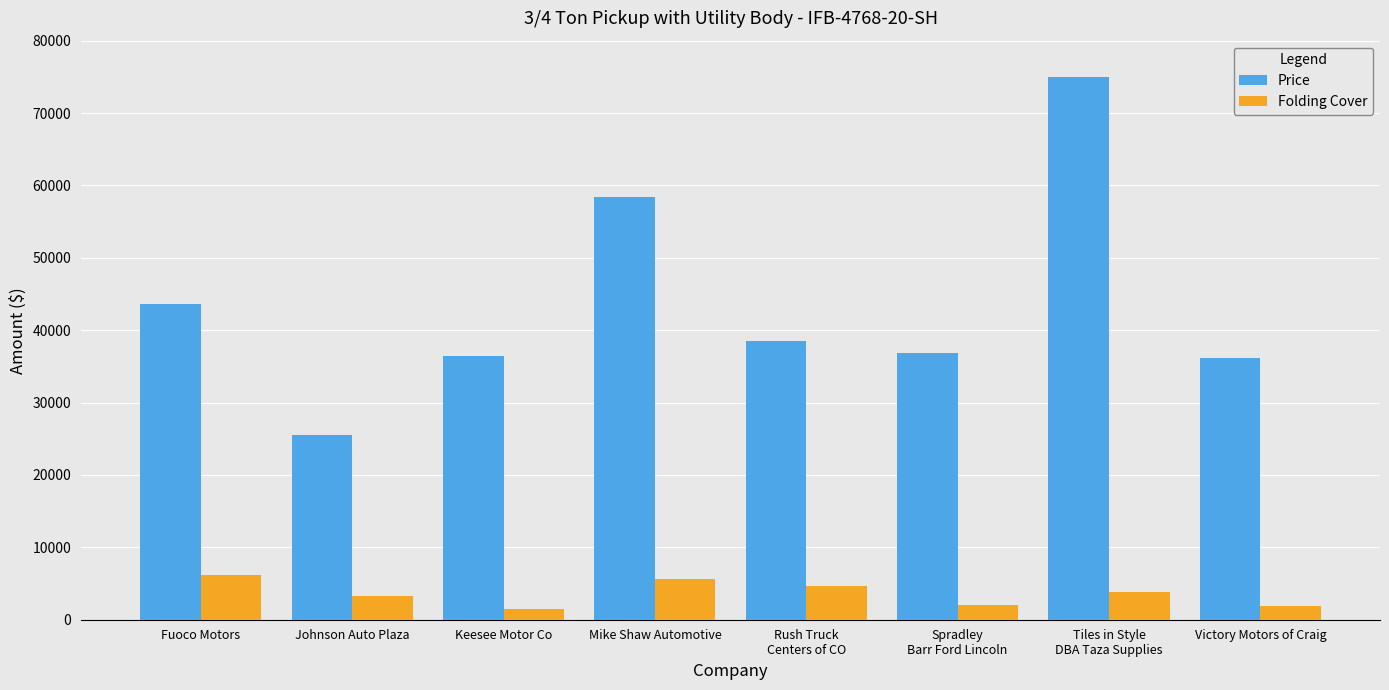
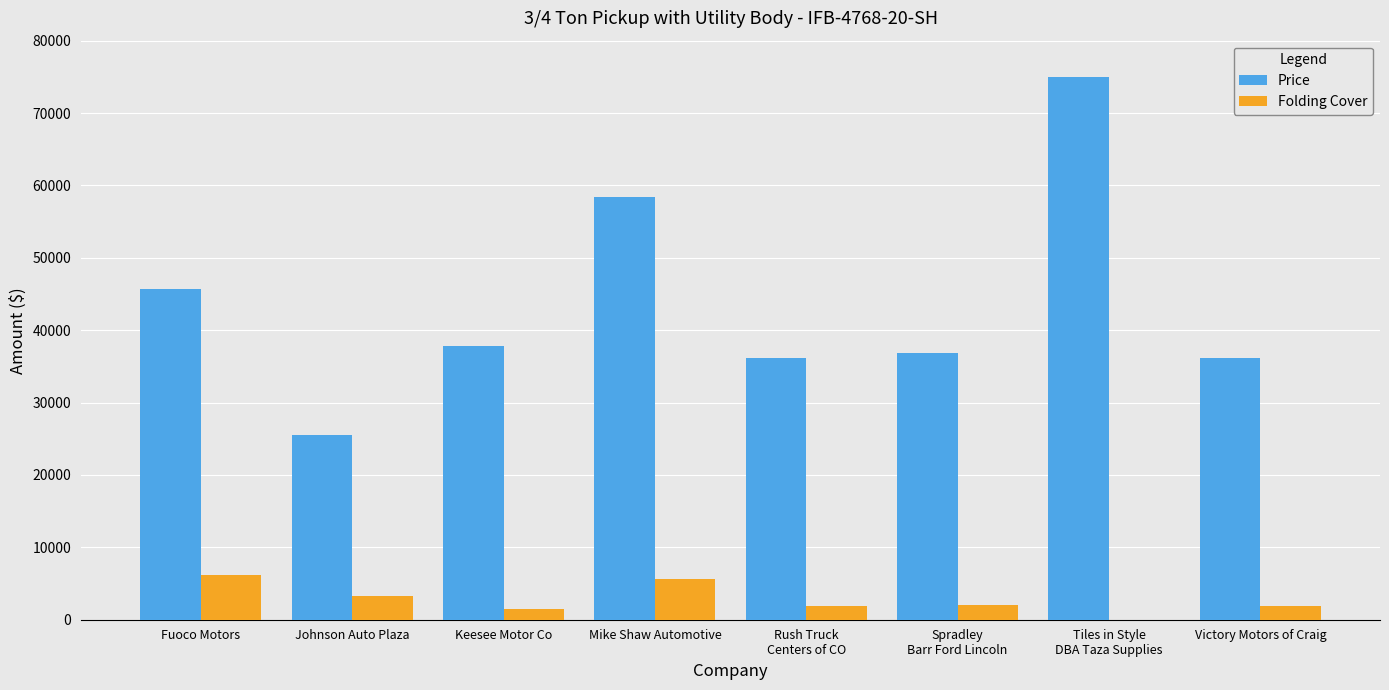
  {
    "Price": {
-     "Fuoco Motors": 44000,
+     "Fuoco Motors": 46000,
      "Johnson Auto Plaza": 26000,
-     "Keesee Motor Co": 36000,
+     "Keesee Motor Co": 38000,
      "Mike Shaw Automotive": 58000,
-     "Rush Truck Centers of CO": 39000,
+     "Rush Truck Centers of CO": 36000,
      "Spradley Barr Ford Lincoln": 37000,
      "Tiles in Style DBA Taza Supplies": 75000,
      "Victory Motors of Craig": 36000
    },
    "Folding Cover": {
      "Fuoco Motors": 6000,
      "Johnson Auto Plaza": 3000,
      "Keesee Motor Co": 1000,
      "Mike Shaw Automotive": 6000,
-     "Rush Truck Centers of CO": 5000,
+     "Rush Truck Centers of CO": 2000,
      "Spradley Barr Ford Lincoln": 2000,
-     "Tiles in Style DBA Taza Supplies": 4000,
+     "Tiles in Style DBA Taza Supplies": 0,
      "Victory Motors of Craig": 2000
    }
  }
